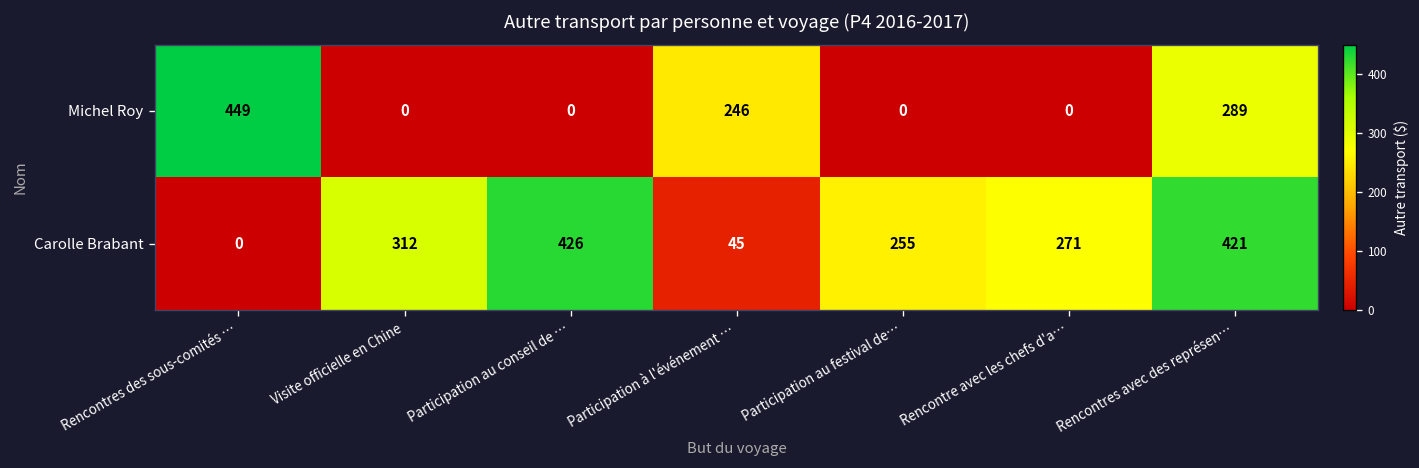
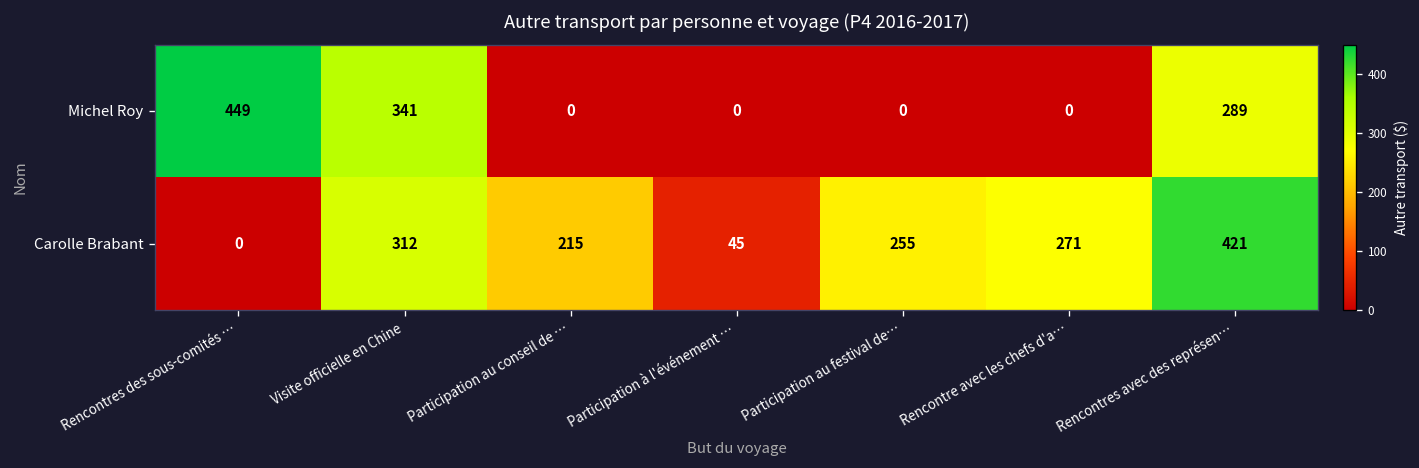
  {
    "Michel Roy": {
      "Rencontres des sous-comités …": 449,
-     "Visite officielle en Chine": 0,
+     "Visite officielle en Chine": 341,
      "Participation au conseil de …": 0,
-     "Participation à l'événement …": 246,
+     "Participation à l'événement …": 0,
      "Participation au festival de…": 0,
      "Rencontre avec les chefs d'a…": 0,
      "Rencontres avec des représen…": 289
    },
    "Carolle Brabant": {
      "Rencontres des sous-comités …": 0,
      "Visite officielle en Chine": 312,
-     "Participation au conseil de …": 426,
+     "Participation au conseil de …": 215,
      "Participation à l'événement …": 45,
      "Participation au festival de…": 255,
      "Rencontre avec les chefs d'a…": 271,
      "Rencontres avec des représen…": 421
    }
  }
